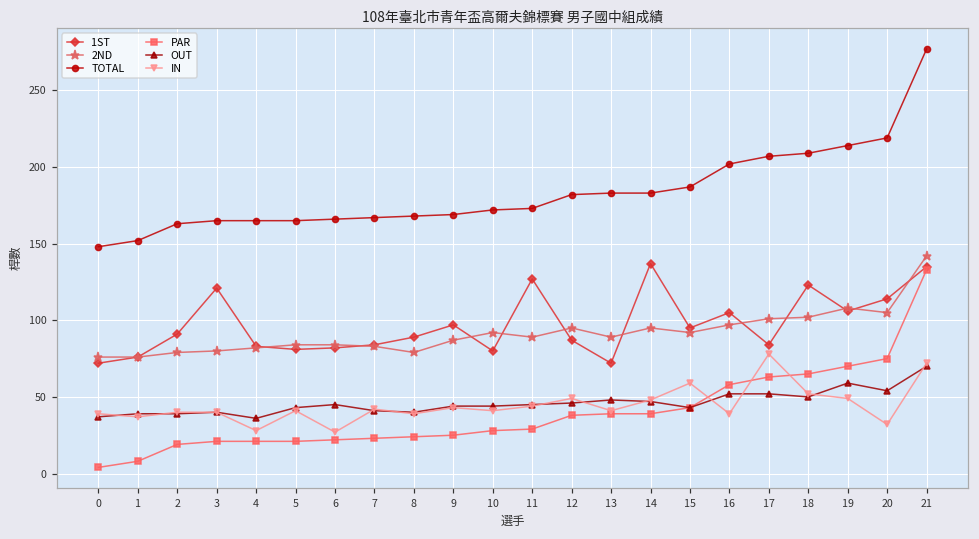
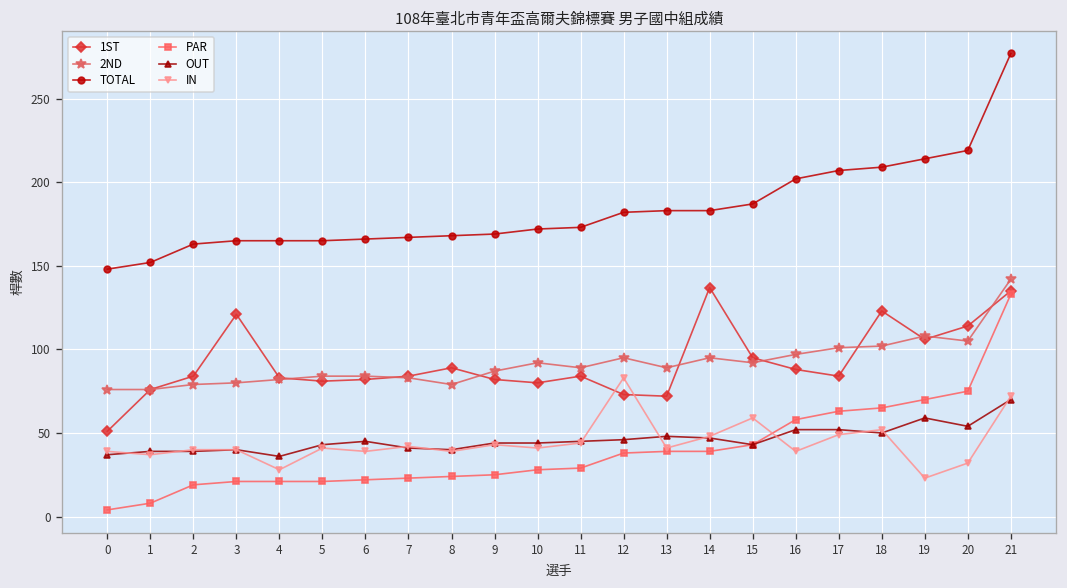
  {
    "1ST": {
-     "0": 72,
-     "2": 91,
+     "0": 51,
+     "2": 84,
      "3": 121,
      "5": 81,
      "6": 82,
      "8": 89,
-     "9": 97,
+     "9": 82,
      "10": 80,
-     "11": 127,
-     "12": 87,
+     "11": 84,
+     "12": 73,
      "13": 72,
      "14": 137,
      "15": 95,
-     "16": 105,
+     "16": 88,
      "17": 84,
      "18": 123,
      "19": 106,
      "20": 114,
      "21": 135
    },
    "IN": {
      "0": 39,
      "1": 37,
      "4": 28,
      "5": 41,
-     "6": 27,
+     "6": 39,
      "10": 41,
-     "12": 49,
+     "12": 83,
      "13": 41,
      "15": 59,
      "16": 39,
-     "17": 78,
+     "17": 49,
      "18": 52,
-     "19": 49,
+     "19": 23,
      "20": 32,
      "21": 72
    }
  }
